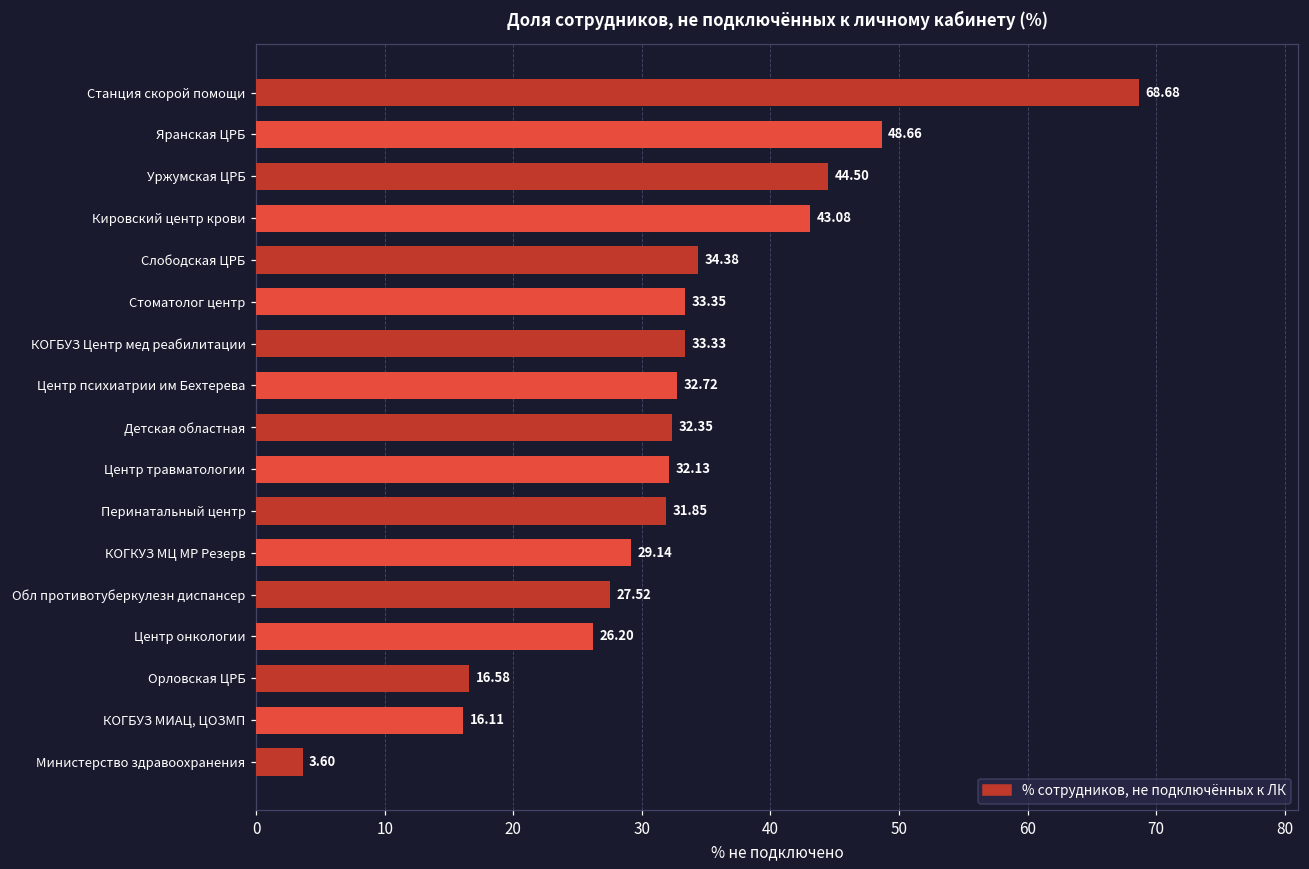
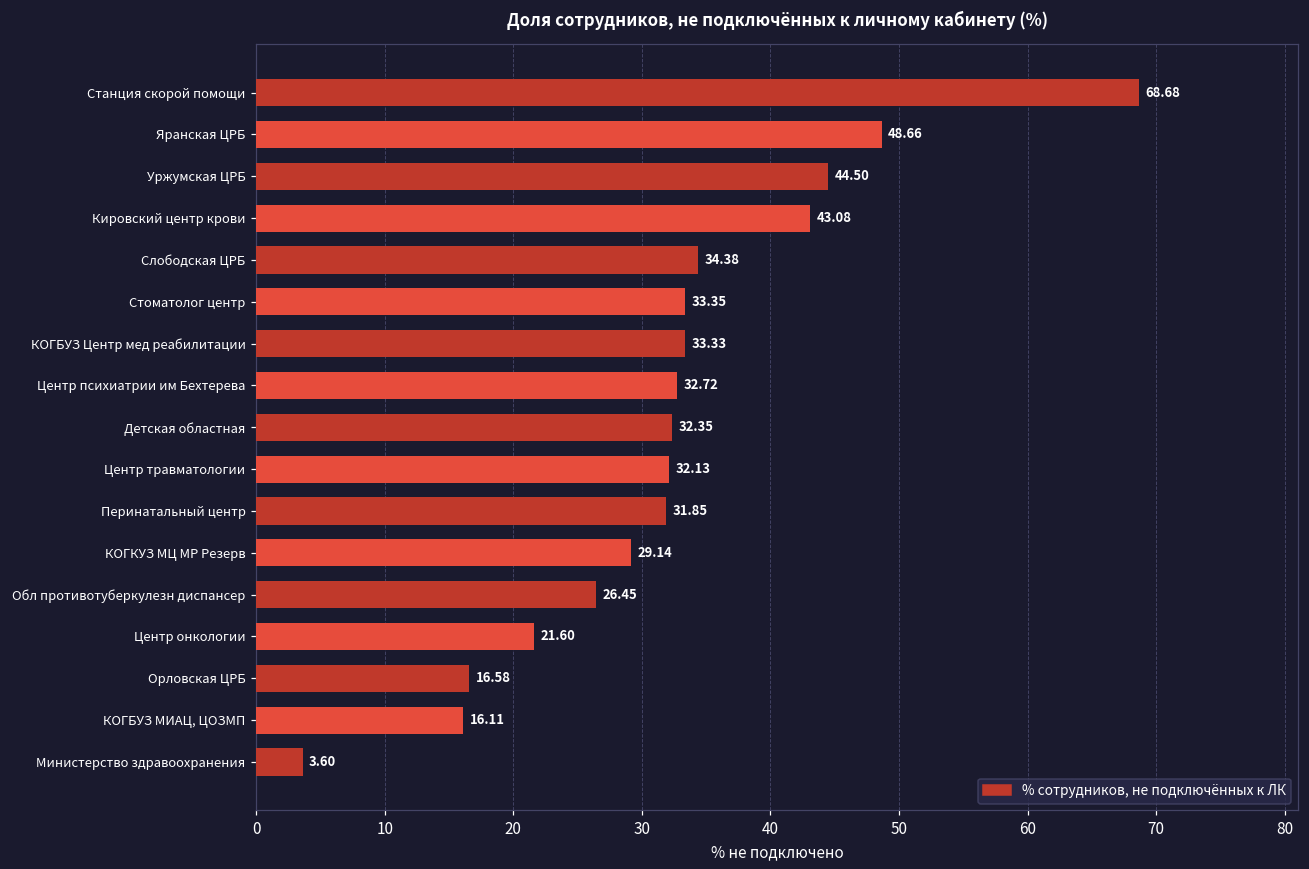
  {
    "Станция скорой помощи": 68.68,
    "Яранская ЦРБ": 48.66,
    "Уржумская ЦРБ": 44.50,
    "Кировский центр крови": 43.08,
    "Слободская ЦРБ": 34.38,
    "Стоматолог центр": 33.35,
    "КОГБУЗ Центр мед реабилитации": 33.33,
    "Центр психиатрии им Бехтерева": 32.72,
    "Детская областная": 32.35,
    "Центр травматологии": 32.13,
    "Перинатальный центр": 31.85,
    "КОГКУЗ МЦ МР Резерв": 29.14,
-   "Обл противотуберкулезн диспансер": 27.52,
-   "Центр онкологии": 26.20,
+   "Обл противотуберкулезн диспансер": 26.45,
+   "Центр онкологии": 21.60,
    "Орловская ЦРБ": 16.58,
    "КОГБУЗ МИАЦ, ЦОЗМП": 16.11,
    "Министерство здравоохранения": 3.60
  }
